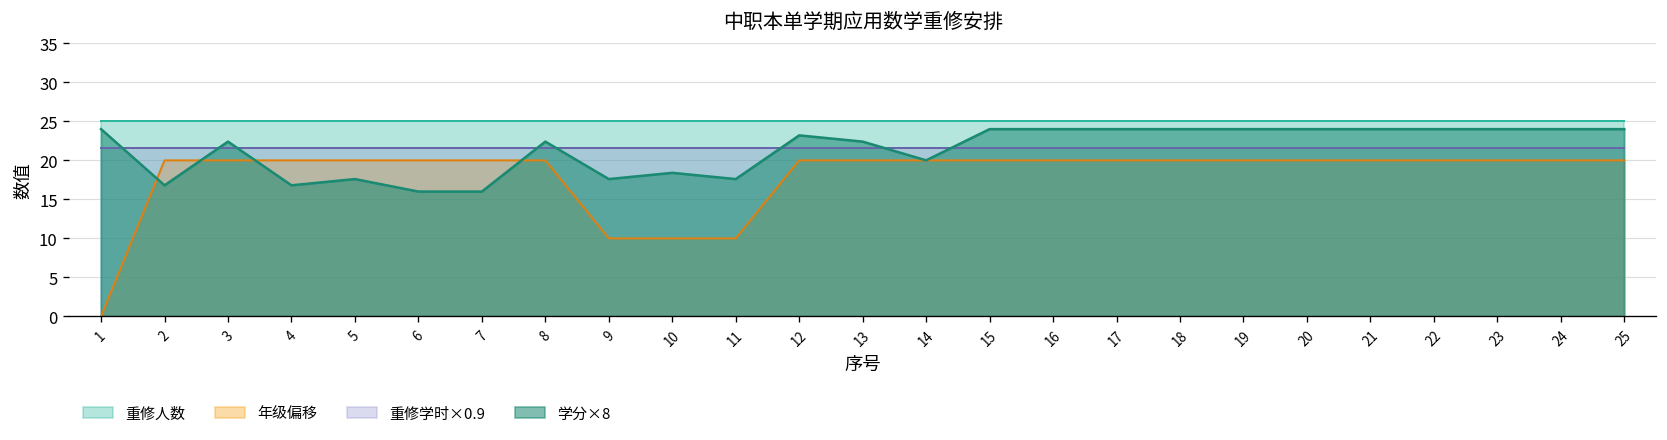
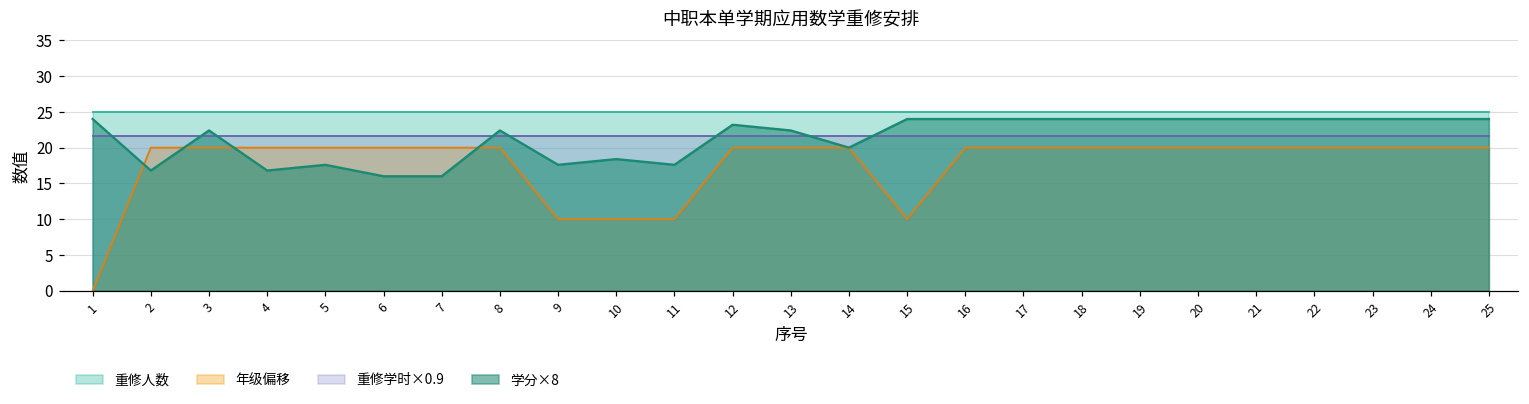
  {
    "重修人数": {
      "1": 25,
      "2": 25,
      "3": 25,
      "4": 25,
      "5": 25,
      "6": 25,
      "7": 25,
      "8": 25,
      "9": 25,
      "10": 25,
      "11": 25,
      "12": 25,
      "13": 25,
      "14": 25,
      "15": 25,
      "16": 25,
      "17": 25,
      "18": 25,
      "19": 25,
      "20": 25,
      "21": 25,
      "22": 25,
      "23": 25,
      "24": 25,
      "25": 25
    },
    "年级偏移": {
      "1": 0,
      "2": 20,
      "3": 20,
      "4": 20,
      "5": 20,
      "6": 20,
      "7": 20,
      "8": 20,
      "9": 10,
      "10": 10,
      "11": 10,
      "12": 20,
      "13": 20,
-     "15": 20,
+     "15": 10,
      "16": 20,
      "17": 20,
      "18": 20,
      "19": 20,
      "20": 20,
      "21": 20,
      "22": 20,
      "23": 20,
      "24": 20,
      "25": 20
    },
    "重修学时×0.9": {
      "1": 22,
      "2": 22,
      "3": 22,
      "4": 22,
      "5": 22,
      "6": 22,
      "7": 22,
      "8": 22,
      "9": 22,
      "10": 22,
      "11": 22,
      "12": 22,
      "13": 22,
      "14": 22,
      "15": 22,
      "16": 22,
      "17": 22,
      "18": 22,
      "19": 22,
      "20": 22,
      "21": 22,
      "22": 22,
      "23": 22,
      "24": 22,
      "25": 22
    },
    "学分×8": {
      "1": 24,
      "2": 17,
      "3": 22,
      "4": 17,
      "5": 18,
      "6": 16,
      "7": 16,
      "8": 22,
      "9": 18,
      "10": 18,
      "11": 18,
      "12": 23,
      "13": 22,
      "15": 24,
      "16": 24,
      "17": 24,
      "18": 24,
      "19": 24,
      "20": 24,
      "21": 24,
      "22": 24,
      "23": 24,
      "24": 24,
      "25": 24
    }
  }
